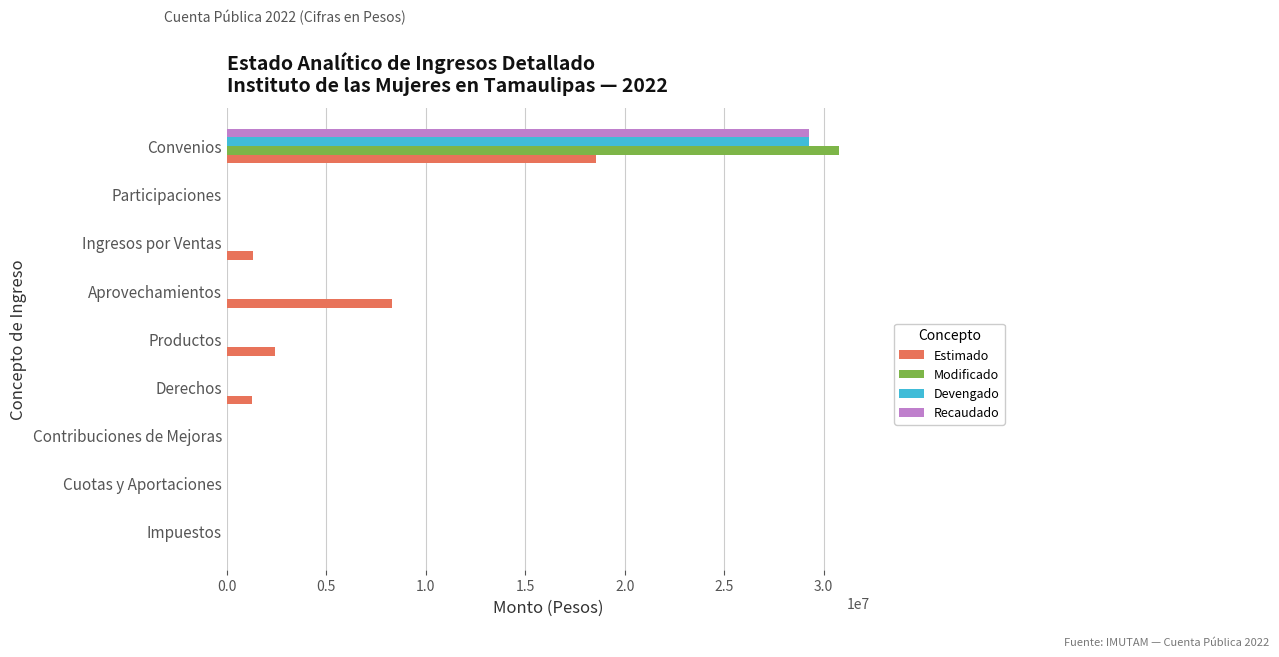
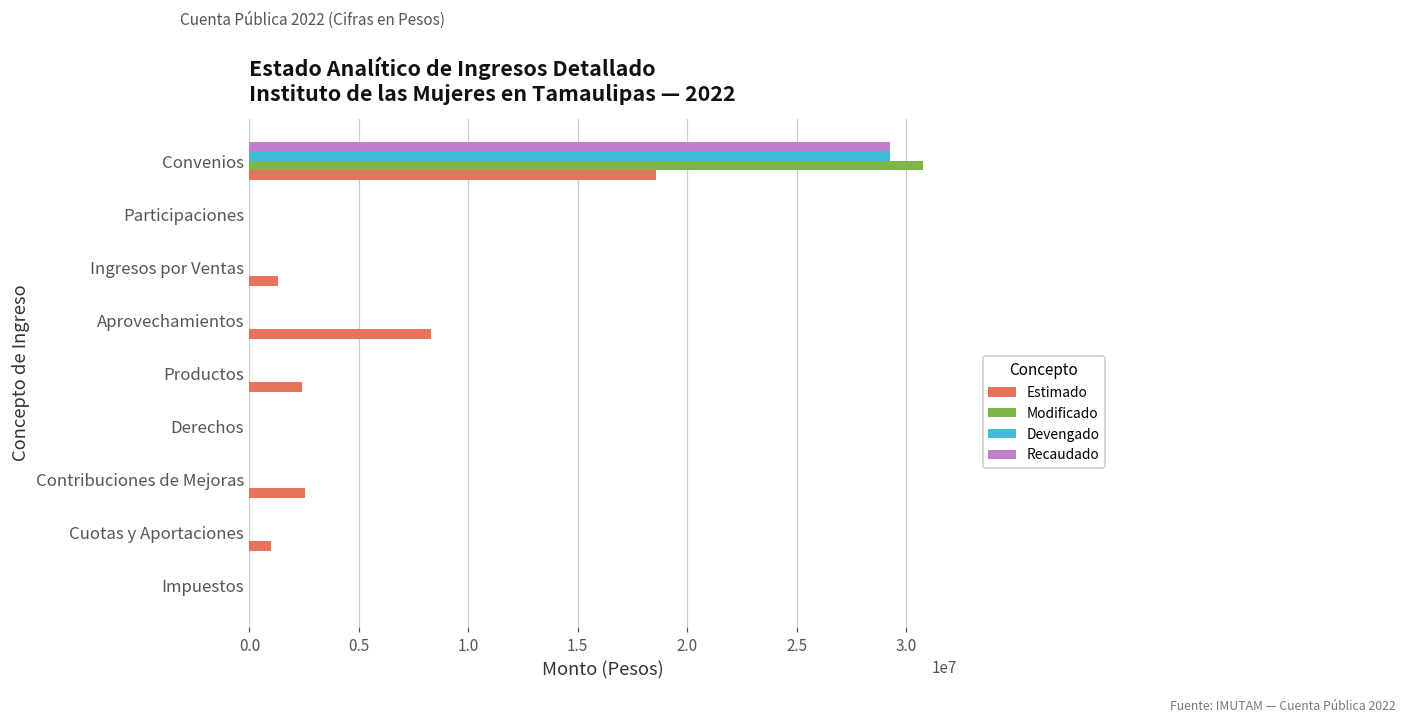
  {
    "Estimado": {
      "Convenios": 18600000,
      "Participaciones": 0,
      "Ingresos por Ventas": 1300000,
      "Aprovechamientos": 8300000,
      "Productos": 2400000,
-     "Derechos": 1300000,
-     "Contribuciones de Mejoras": 0,
-     "Cuotas y Aportaciones": 0,
+     "Derechos": 0,
+     "Contribuciones de Mejoras": 2500000,
+     "Cuotas y Aportaciones": 1000000,
      "Impuestos": 0
    },
    "Modificado": {
      "Convenios": 30800000,
      "Participaciones": 0,
      "Ingresos por Ventas": 0,
      "Aprovechamientos": 0,
      "Productos": 0,
      "Derechos": 0,
      "Contribuciones de Mejoras": 0,
      "Cuotas y Aportaciones": 0,
      "Impuestos": 0
    },
    "Devengado": {
      "Convenios": 29300000,
      "Participaciones": 0,
      "Ingresos por Ventas": 0,
      "Aprovechamientos": 0,
      "Productos": 0,
      "Derechos": 0,
      "Contribuciones de Mejoras": 0,
      "Cuotas y Aportaciones": 0,
      "Impuestos": 0
    },
    "Recaudado": {
      "Convenios": 29300000,
      "Participaciones": 0,
      "Ingresos por Ventas": 0,
      "Aprovechamientos": 0,
      "Productos": 0,
      "Derechos": 0,
      "Contribuciones de Mejoras": 0,
      "Cuotas y Aportaciones": 0,
      "Impuestos": 0
    }
  }
